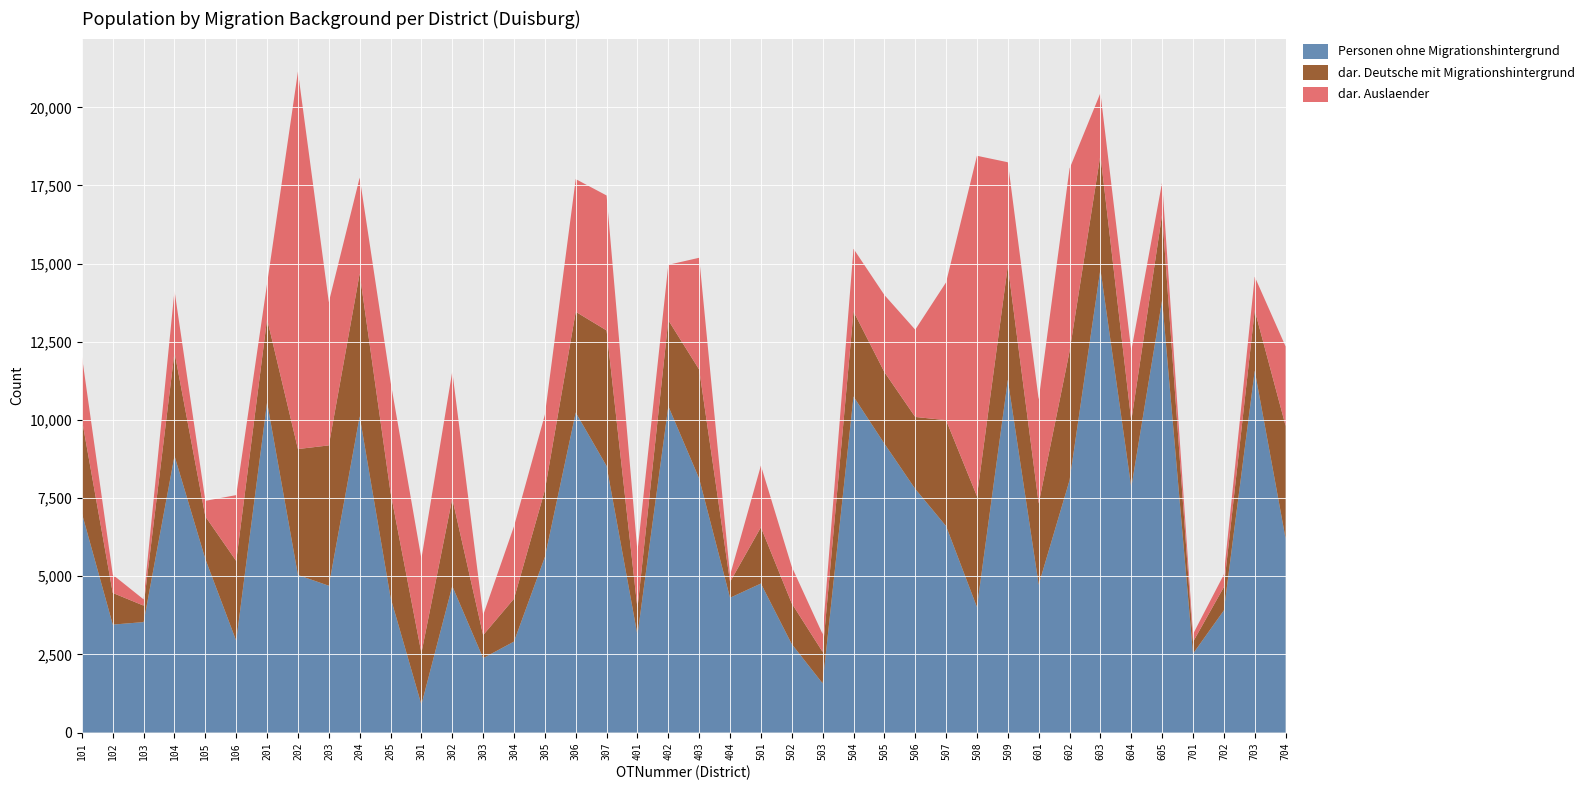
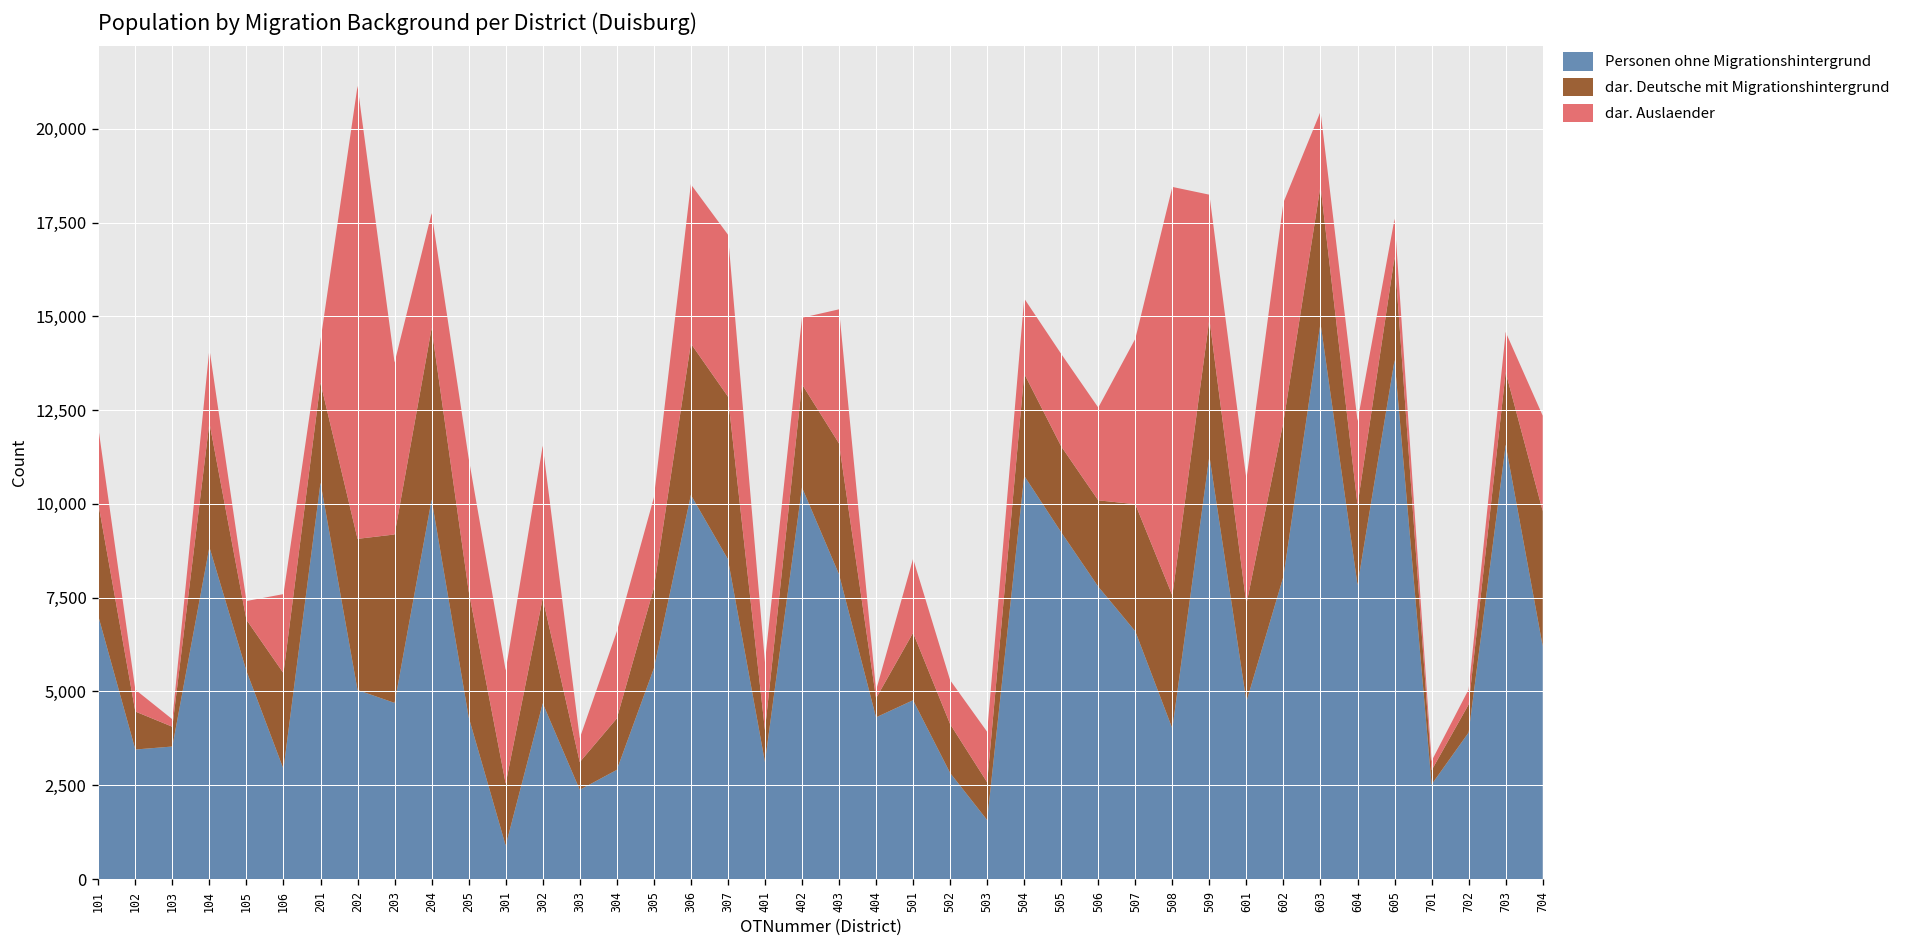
  {
    "Personen ohne Migrationshintergrund": {
      "101": "7,000",
      "102": "3,500",
      "103": "3,500",
      "104": "8,900",
      "105": "5,500",
      "106": "2,900",
      "201": "10,600",
      "202": "5,000",
      "203": "4,700",
      "204": "10,100",
      "205": "4,300",
      "301": "900",
      "302": "4,700",
      "303": "2,400",
      "304": "2,900",
      "305": "5,600",
      "306": "10,200",
      "307": "8,500",
      "401": "3,100",
      "402": "10,400",
      "403": "8,100",
      "404": "4,300",
      "501": "4,800",
      "502": "2,800",
      "503": "1,600",
      "504": "10,800",
      "505": "9,200",
      "506": "7,800",
      "507": "6,600",
      "508": "4,000",
      "509": "11,300",
      "601": "4,700",
      "602": "8,100",
      "603": "14,800",
      "604": "7,800",
      "605": "13,800",
      "701": "2,500",
      "702": "3,900",
      "703": "11,600",
      "704": "6,200"
    },
    "dar. Deutsche mit Migrationshintergrund": {
      "101": "3,000",
      "102": "1,000",
      "103": "500",
      "104": "3,300",
      "105": "1,400",
      "106": "2,600",
      "201": "2,700",
      "202": "4,000",
      "203": "4,500",
      "204": "4,600",
      "205": "3,400",
      "301": "1,700",
      "302": "2,800",
      "303": "700",
      "304": "1,400",
      "305": "2,100",
-     "306": "3,200",
+     "306": "4,000",
      "307": "4,300",
      "401": "900",
      "402": "2,800",
      "403": "3,500",
      "404": "500",
      "501": "1,800",
      "502": "1,300",
      "503": "1,000",
      "504": "2,700",
      "505": "2,300",
      "506": "2,300",
      "507": "3,400",
      "508": "3,500",
      "509": "3,700",
      "601": "2,600",
      "602": "4,100",
      "603": "3,700",
      "604": "2,100",
      "605": "2,700",
      "701": "400",
      "702": "700",
      "703": "1,900",
      "704": "3,600"
    },
    "dar. Auslaender": {
      "101": "2,000",
      "102": "600",
      "103": "200",
      "104": "2,000",
      "105": "500",
      "106": "2,100",
      "201": "1,100",
      "202": "12,100",
      "203": "4,600",
      "204": "3,100",
      "205": "3,500",
      "301": "3,000",
      "302": "4,100",
      "303": "600",
      "304": "2,300",
      "305": "2,400",
      "306": "4,200",
      "307": "4,300",
      "401": "1,800",
      "402": "1,800",
      "403": "3,600",
      "404": "200",
      "501": "2,000",
      "502": "1,200",
-     "503": "600",
+     "503": "1,300",
      "504": "2,000",
      "505": "2,500",
-     "506": "2,800",
+     "506": "2,500",
      "507": "4,400",
      "508": "10,900",
      "509": "3,300",
      "601": "3,300",
      "602": "5,800",
      "603": "2,000",
      "604": "2,200",
      "605": "1,000",
      "701": "300",
      "702": "400",
      "703": "1,100",
      "704": "2,500"
    }
  }
